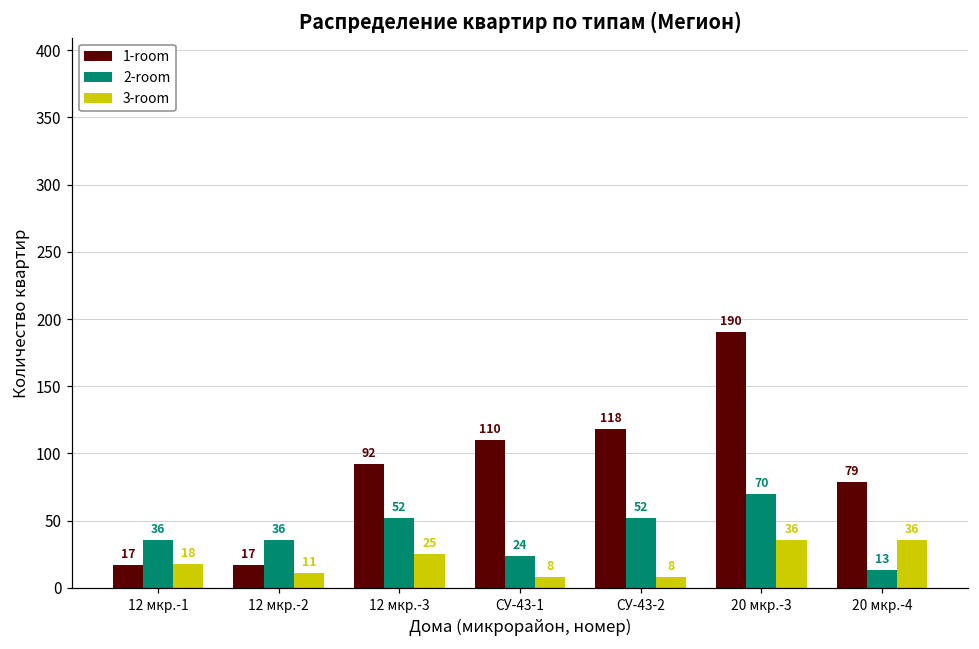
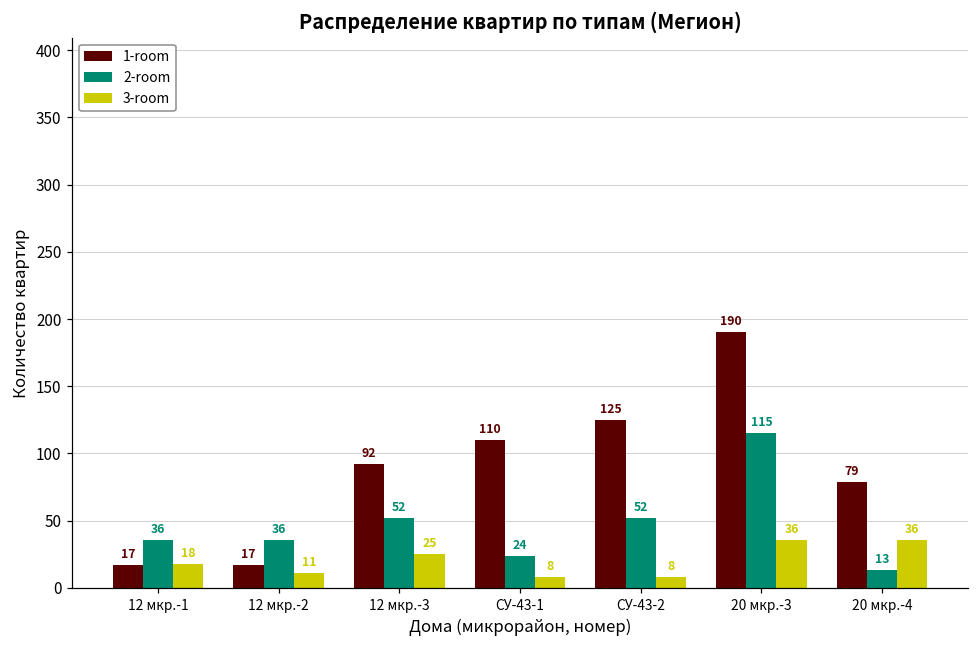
  {
    "1-room": {
      "12 мкр.-1": 17,
      "12 мкр.-2": 17,
      "12 мкр.-3": 92,
      "СУ-43-1": 110,
-     "СУ-43-2": 118,
+     "СУ-43-2": 125,
      "20 мкр.-3": 190,
      "20 мкр.-4": 79
    },
    "2-room": {
      "12 мкр.-1": 36,
      "12 мкр.-2": 36,
      "12 мкр.-3": 52,
      "СУ-43-1": 24,
      "СУ-43-2": 52,
-     "20 мкр.-3": 70,
+     "20 мкр.-3": 115,
      "20 мкр.-4": 13
    },
    "3-room": {
      "12 мкр.-1": 18,
      "12 мкр.-2": 11,
      "12 мкр.-3": 25,
      "СУ-43-1": 8,
      "СУ-43-2": 8,
      "20 мкр.-3": 36,
      "20 мкр.-4": 36
    }
  }
